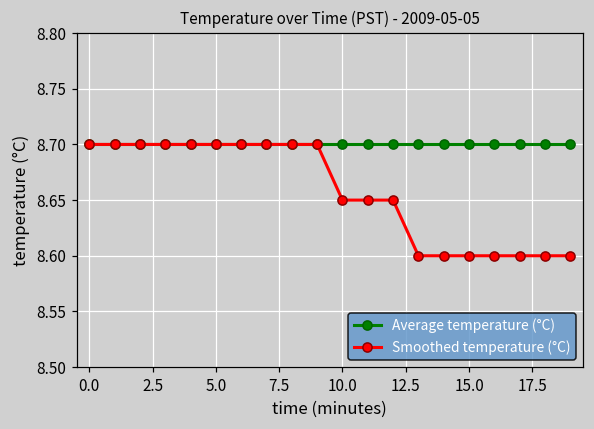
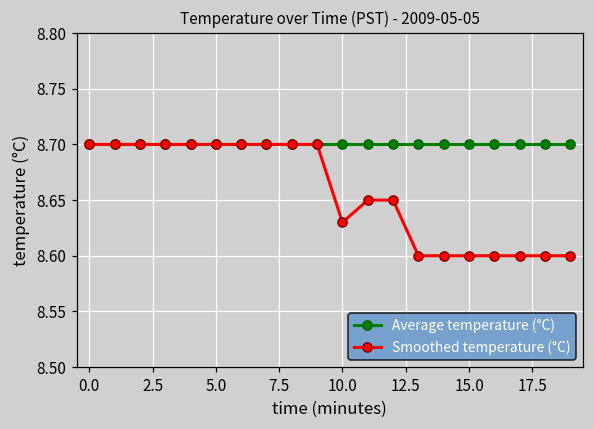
  {
    "Average temperature (°C)": {
      "10.0": 8.70,
      "15.0": 8.70
    },
    "Smoothed temperature (°C)": {
-     "10.0": 8.65,
+     "10.0": 8.63,
      "15.0": 8.60
    }
  }
